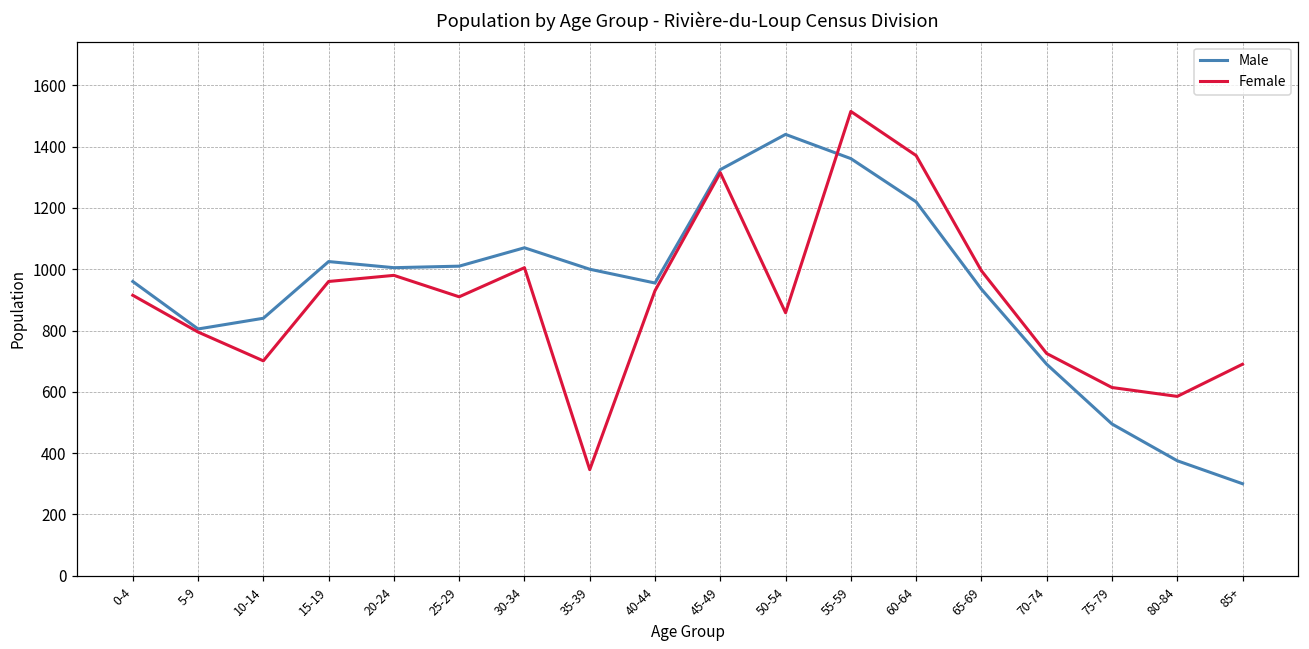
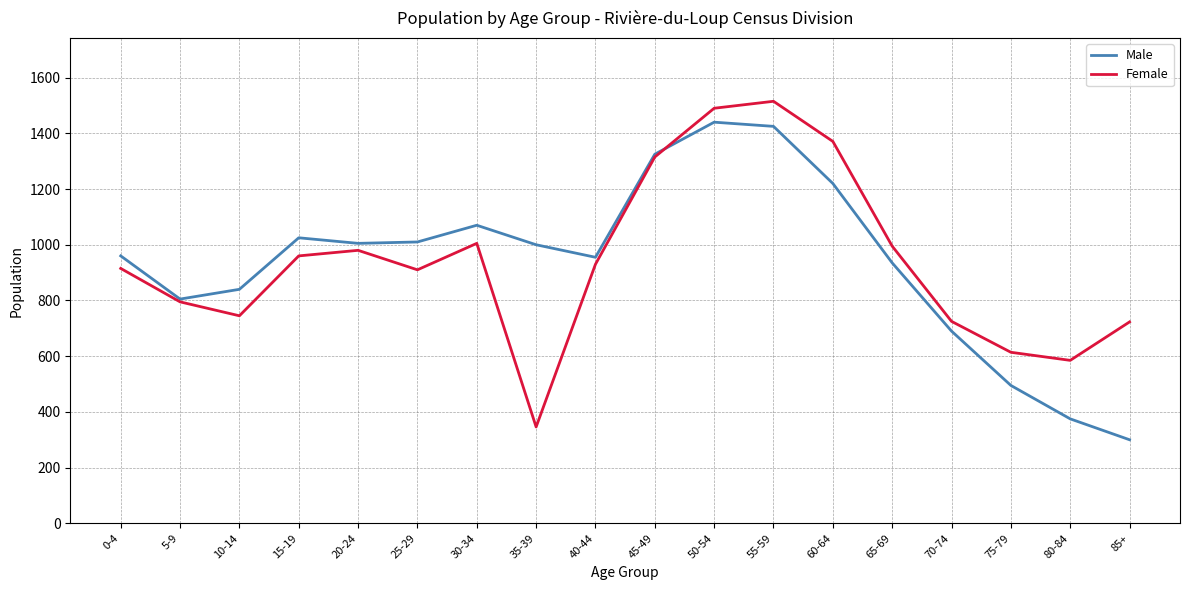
  {
    "Male": {
      "0-4": 960,
      "5-9": 810,
      "10-14": 840,
      "15-19": 1030,
      "20-24": 1010,
      "25-29": 1010,
      "30-34": 1070,
      "35-39": 1000,
      "40-44": 960,
      "45-49": 1330,
      "50-54": 1440,
-     "55-59": 1360,
+     "55-59": 1430,
      "60-64": 1220,
      "65-69": 940,
      "70-74": 690,
      "75-79": 500,
      "80-84": 380,
      "85+": 300
    },
    "Female": {
      "0-4": 920,
      "5-9": 800,
-     "10-14": 700,
+     "10-14": 750,
      "15-19": 960,
      "20-24": 980,
      "25-29": 910,
      "30-34": 1010,
      "35-39": 350,
      "40-44": 930,
      "45-49": 1320,
-     "50-54": 860,
+     "50-54": 1490,
      "55-59": 1520,
      "60-64": 1370,
      "65-69": 1000,
      "70-74": 730,
      "75-79": 610,
      "80-84": 590,
-     "85+": 690
+     "85+": 720
    }
  }
